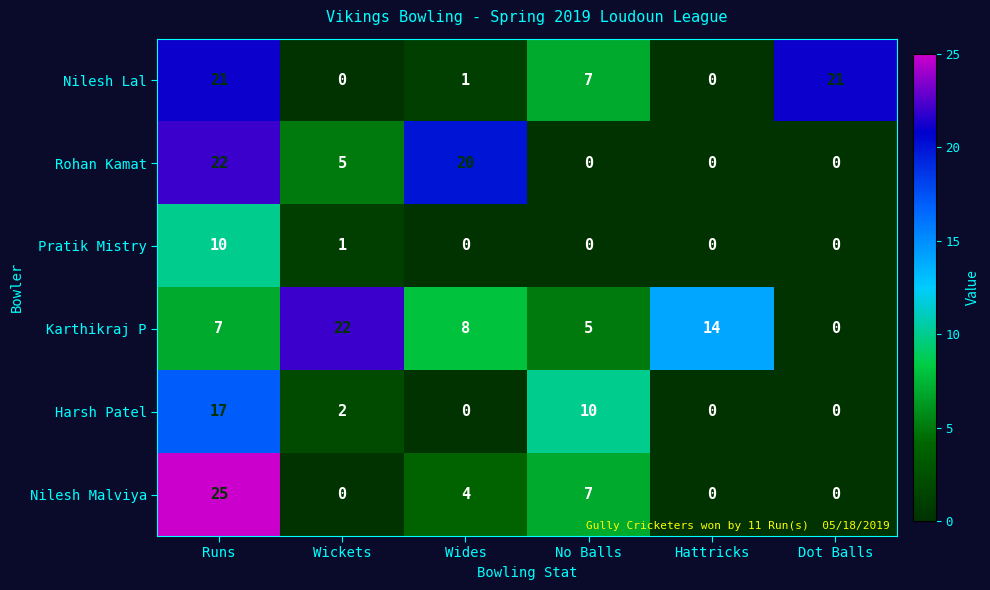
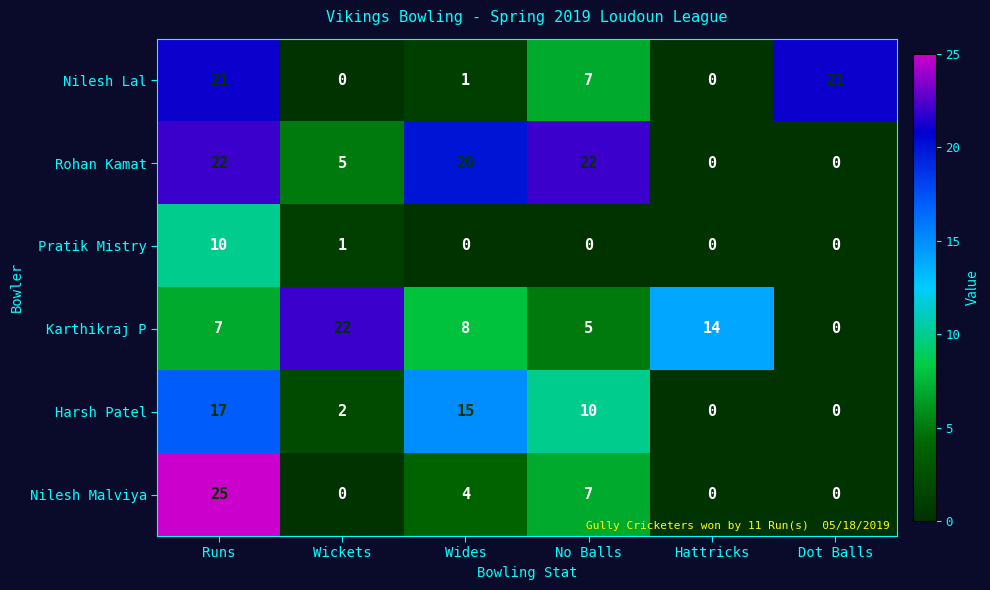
  {
    "Nilesh Lal": {
      "Runs": 21,
      "Wickets": 0,
      "Wides": 1,
      "No Balls": 7,
      "Hattricks": 0,
      "Dot Balls": 21
    },
    "Rohan Kamat": {
      "Runs": 22,
      "Wickets": 5,
      "Wides": 20,
-     "No Balls": 0,
+     "No Balls": 22,
      "Hattricks": 0,
      "Dot Balls": 0
    },
    "Pratik Mistry": {
      "Runs": 10,
      "Wickets": 1,
      "Wides": 0,
      "No Balls": 0,
      "Hattricks": 0,
      "Dot Balls": 0
    },
    "Karthikraj P": {
      "Runs": 7,
      "Wickets": 22,
      "Wides": 8,
      "No Balls": 5,
      "Hattricks": 14,
      "Dot Balls": 0
    },
    "Harsh Patel": {
      "Runs": 17,
      "Wickets": 2,
-     "Wides": 0,
+     "Wides": 15,
      "No Balls": 10,
      "Hattricks": 0,
      "Dot Balls": 0
    },
    "Nilesh Malviya": {
      "Runs": 25,
      "Wickets": 0,
      "Wides": 4,
      "No Balls": 7,
      "Dot Balls": 0
    }
  }
